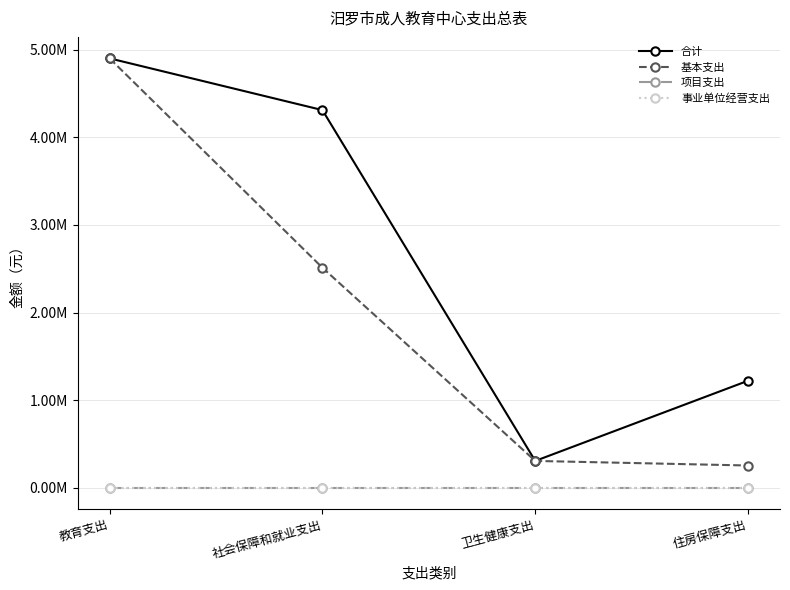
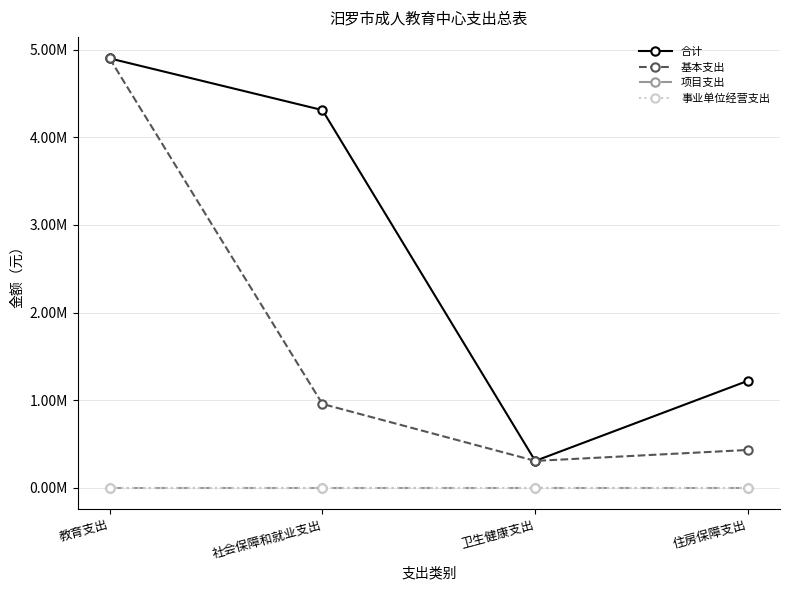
  {
    "合计": {
      "社会保障和就业支出": 4300000,
      "住房保障支出": 1200000
    },
    "基本支出": {
-     "社会保障和就业支出": 2500000,
-     "住房保障支出": 300000
+     "社会保障和就业支出": 1000000,
+     "住房保障支出": 400000
    },
    "事业单位经营支出": {
      "教育支出": 0,
      "社会保障和就业支出": 0,
      "卫生健康支出": 0,
      "住房保障支出": 0
    }
  }
